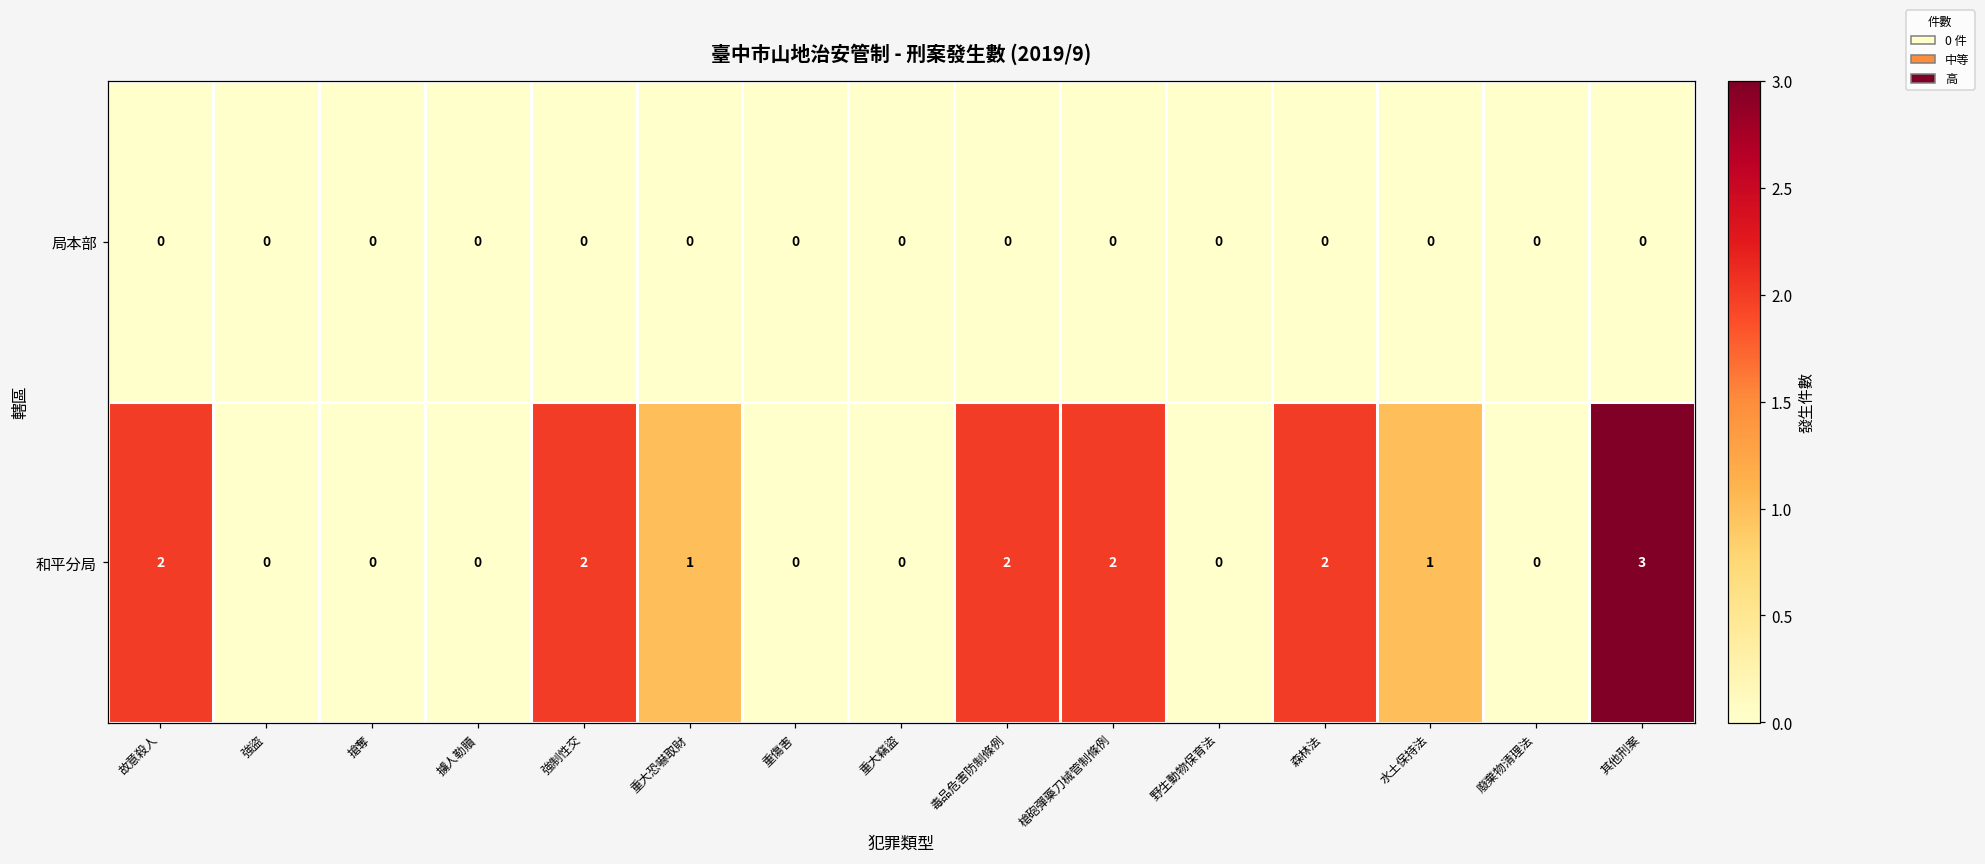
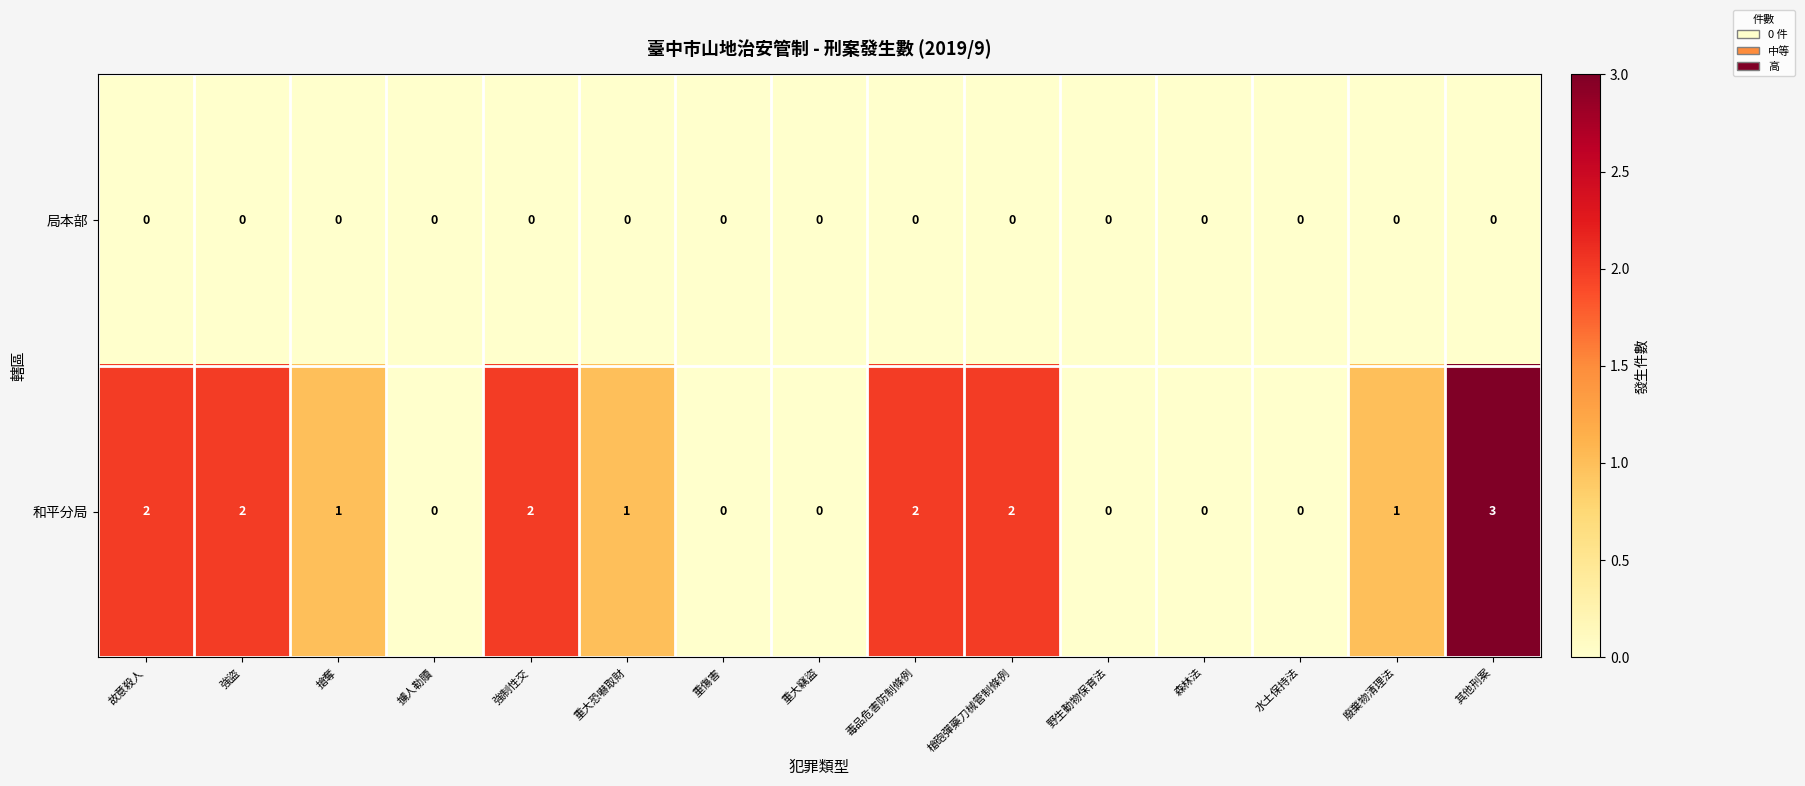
  {
    "局本部": {
      "故意殺人": 0,
      "強盜": 0,
      "搶奪": 0,
      "擄人勒贖": 0,
      "強制性交": 0,
      "重大恐嚇取財": 0,
      "重傷害": 0,
      "重大竊盜": 0,
      "毒品危害防制條例": 0,
      "槍砲彈藥刀械管制條例": 0,
      "野生動物保育法": 0,
      "森林法": 0,
      "水土保持法": 0,
      "廢棄物清理法": 0,
      "其他刑案": 0
    },
    "和平分局": {
      "故意殺人": 2,
-     "強盜": 0,
-     "搶奪": 0,
+     "強盜": 2,
+     "搶奪": 1,
      "擄人勒贖": 0,
      "強制性交": 2,
      "重大恐嚇取財": 1,
      "重傷害": 0,
      "重大竊盜": 0,
      "毒品危害防制條例": 2,
      "槍砲彈藥刀械管制條例": 2,
      "野生動物保育法": 0,
-     "森林法": 2,
-     "水土保持法": 1,
-     "廢棄物清理法": 0,
+     "森林法": 0,
+     "水土保持法": 0,
+     "廢棄物清理法": 1,
      "其他刑案": 3
    }
  }
